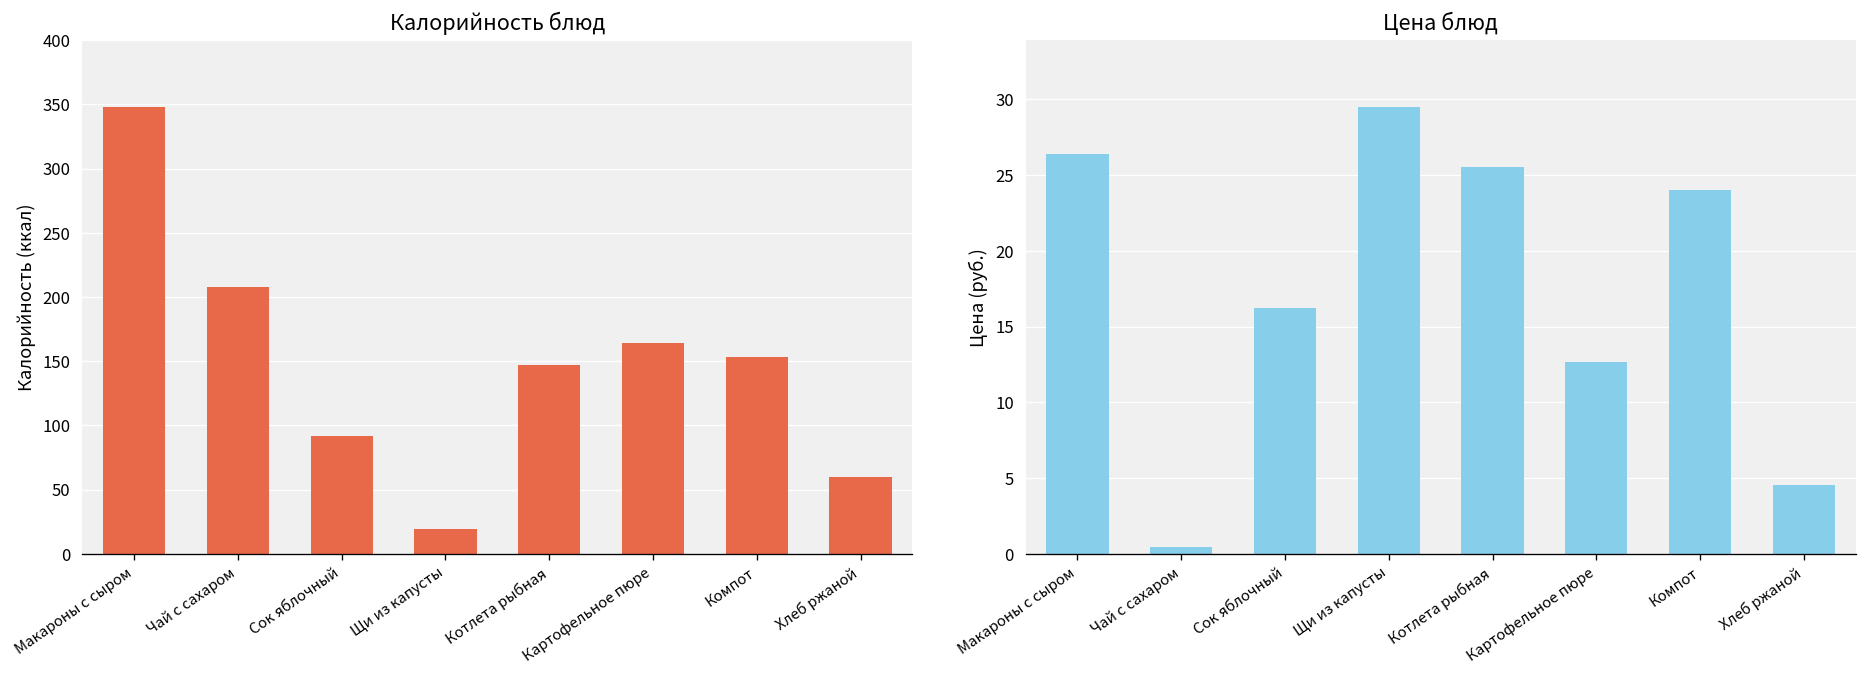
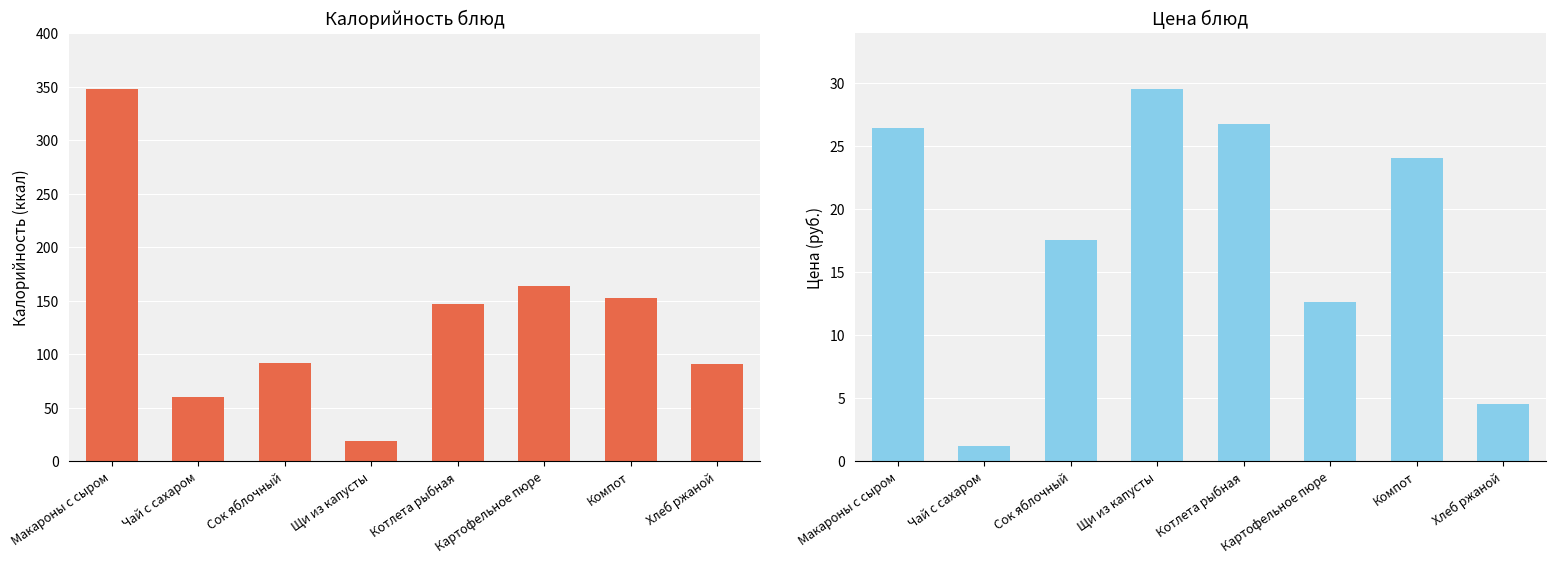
  {
    "Калорийность блюд": {
      "Макароны с сыром": 348,
-     "Чай с сахаром": 208,
+     "Чай с сахаром": 60,
      "Сок яблочный": 92,
      "Щи из капусты": 19,
      "Котлета рыбная": 147,
      "Картофельное пюре": 164,
      "Компот": 153,
-     "Хлеб ржаной": 60
+     "Хлеб ржаной": 91
    },
    "Цена блюд": {
      "Макароны с сыром": 26.4,
-     "Чай с сахаром": 0.4,
-     "Сок яблочный": 16.2,
+     "Чай с сахаром": 1.3,
+     "Сок яблочный": 17.5,
      "Щи из капусты": 29.5,
-     "Котлета рыбная": 25.6,
+     "Котлета рыбная": 26.8,
      "Картофельное пюре": 12.6,
      "Компот": 24.0,
      "Хлеб ржаной": 4.5
    }
  }
